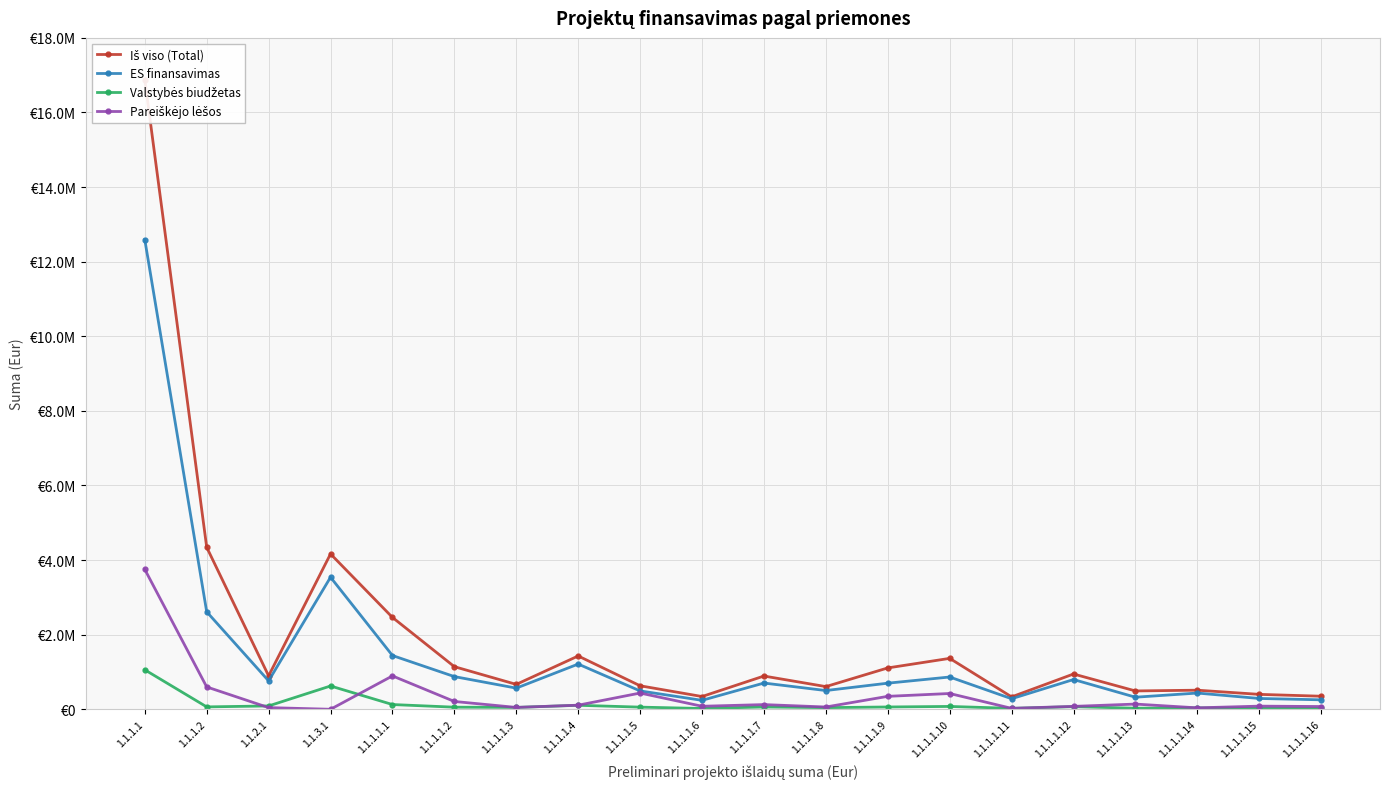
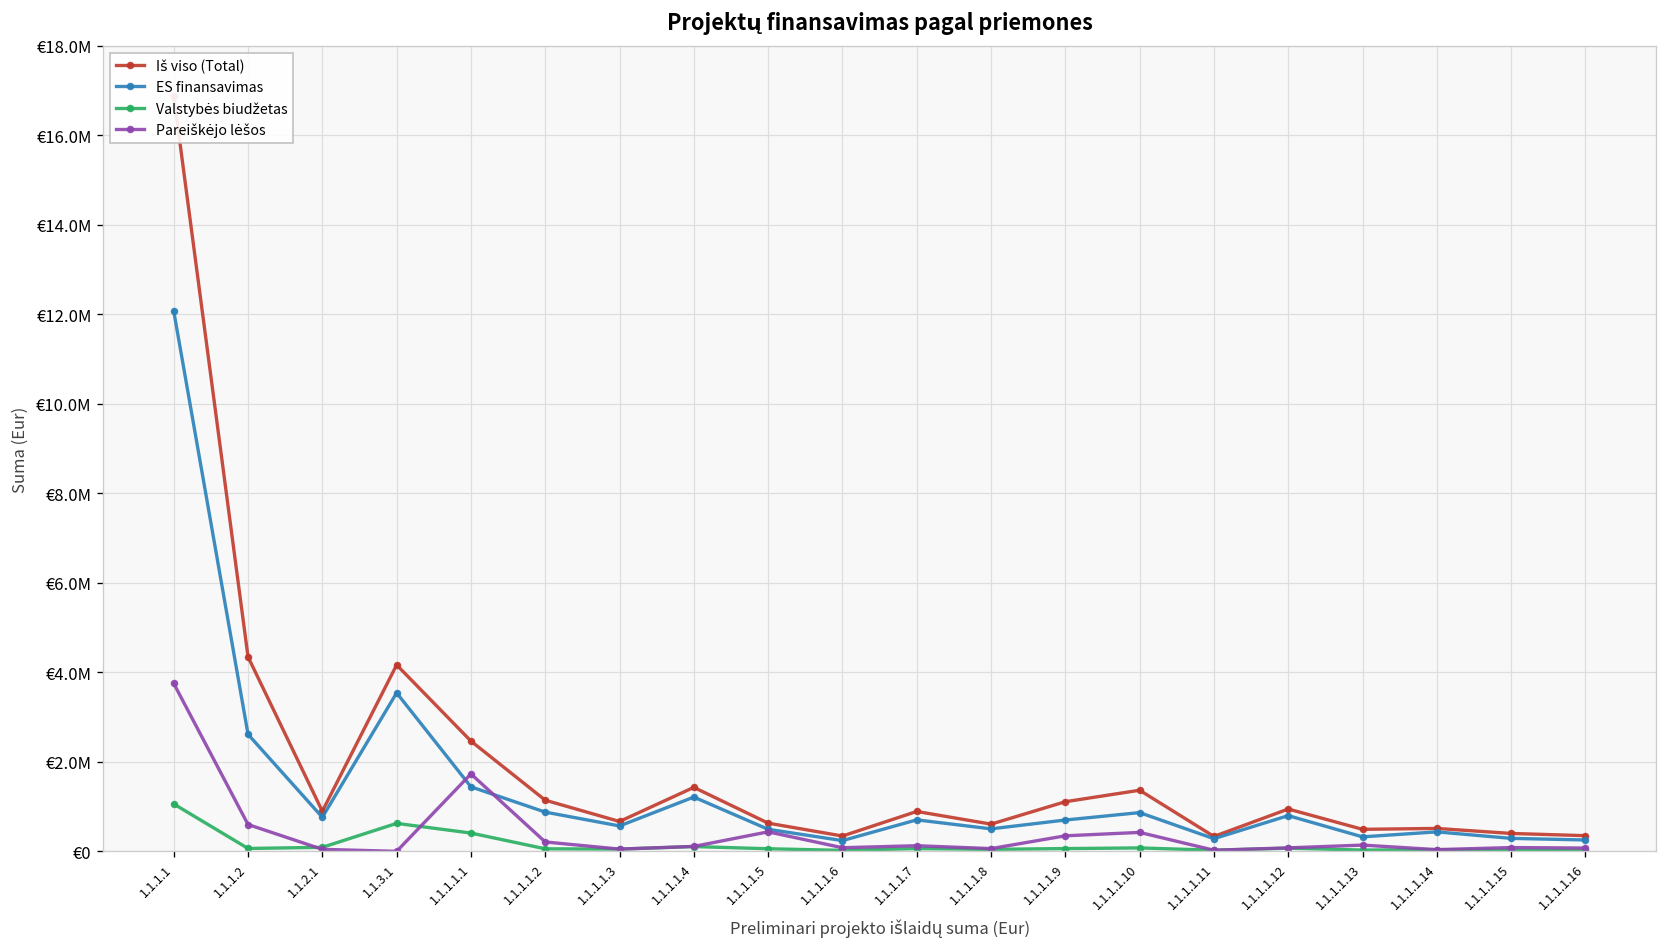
  {
    "Iš viso (Total)": {
      "1.1.1.2": "€4300000",
      "1.1.2.1": "€900000",
      "1.1.3.1": "€4200000",
      "1.1.1.1.1": "€2500000",
      "1.1.1.1.2": "€1100000",
      "1.1.1.1.3": "€700000",
      "1.1.1.1.4": "€1400000",
      "1.1.1.1.5": "€600000",
      "1.1.1.1.6": "€300000",
      "1.1.1.1.7": "€900000",
      "1.1.1.1.8": "€600000",
      "1.1.1.1.9": "€1100000",
      "1.1.1.1.10": "€1400000",
      "1.1.1.1.12": "€900000",
      "1.1.1.1.13": "€500000",
      "1.1.1.1.14": "€500000",
      "1.1.1.1.15": "€400000",
      "1.1.1.1.16": "€400000"
    },
    "ES finansavimas": {
-     "1.1.1.1": "€12600000",
+     "1.1.1.1": "€12100000",
      "1.1.1.2": "€2600000",
      "1.1.2.1": "€800000",
      "1.1.3.1": "€3500000",
      "1.1.1.1.1": "€1400000",
      "1.1.1.1.2": "€900000",
      "1.1.1.1.3": "€600000",
      "1.1.1.1.4": "€1200000",
      "1.1.1.1.6": "€200000",
      "1.1.1.1.7": "€700000",
      "1.1.1.1.8": "€500000",
      "1.1.1.1.9": "€700000",
      "1.1.1.1.10": "€900000",
      "1.1.1.1.12": "€800000",
      "1.1.1.1.13": "€300000",
      "1.1.1.1.14": "€400000",
      "1.1.1.1.15": "€300000",
      "1.1.1.1.16": "€300000"
    },
    "Valstybės biudžetas": {
      "1.1.1.1": "€1100000",
      "1.1.1.2": "€100000",
      "1.1.3.1": "€600000",
-     "1.1.1.1.1": "€100000",
+     "1.1.1.1.1": "€400000",
      "1.1.1.1.2": "€100000",
      "1.1.1.1.5": "€100000",
      "1.1.1.1.9": "€100000",
      "1.1.1.1.10": "€100000",
      "1.1.1.1.13": "€0"
    },
    "Pareiškėjo lėšos": {
      "1.1.1.1": "€3800000",
      "1.1.1.2": "€600000",
      "1.1.3.1": "€0",
-     "1.1.1.1.1": "€900000",
+     "1.1.1.1.1": "€1700000",
      "1.1.1.1.2": "€200000",
      "1.1.1.1.9": "€300000",
      "1.1.1.1.10": "€400000",
      "1.1.1.1.13": "€100000"
    }
  }
